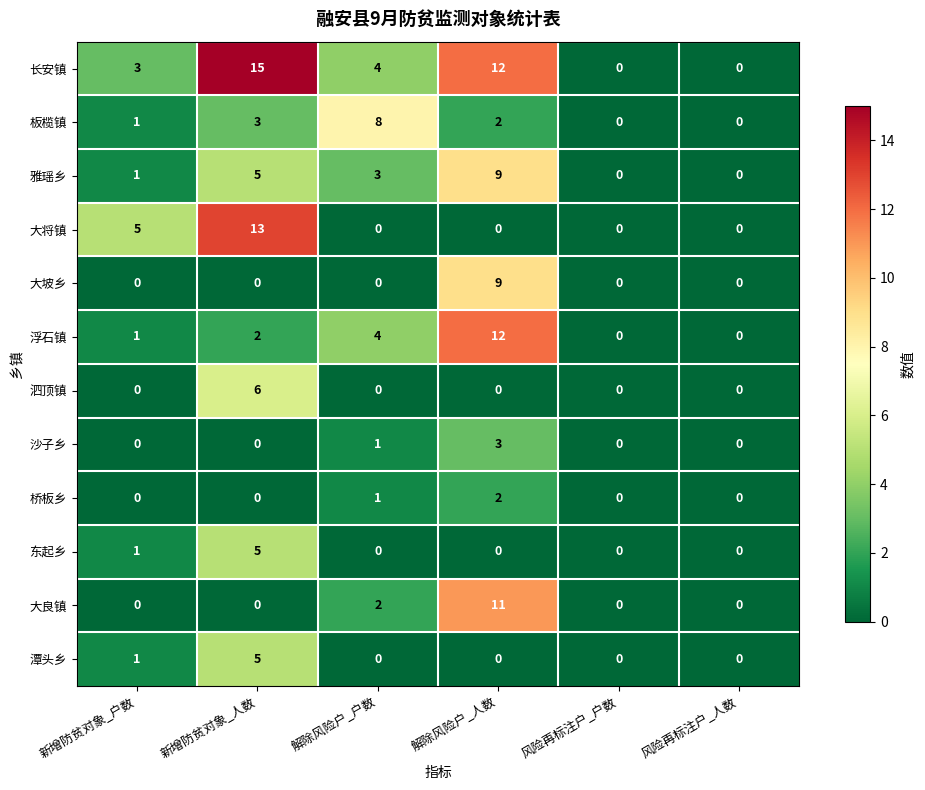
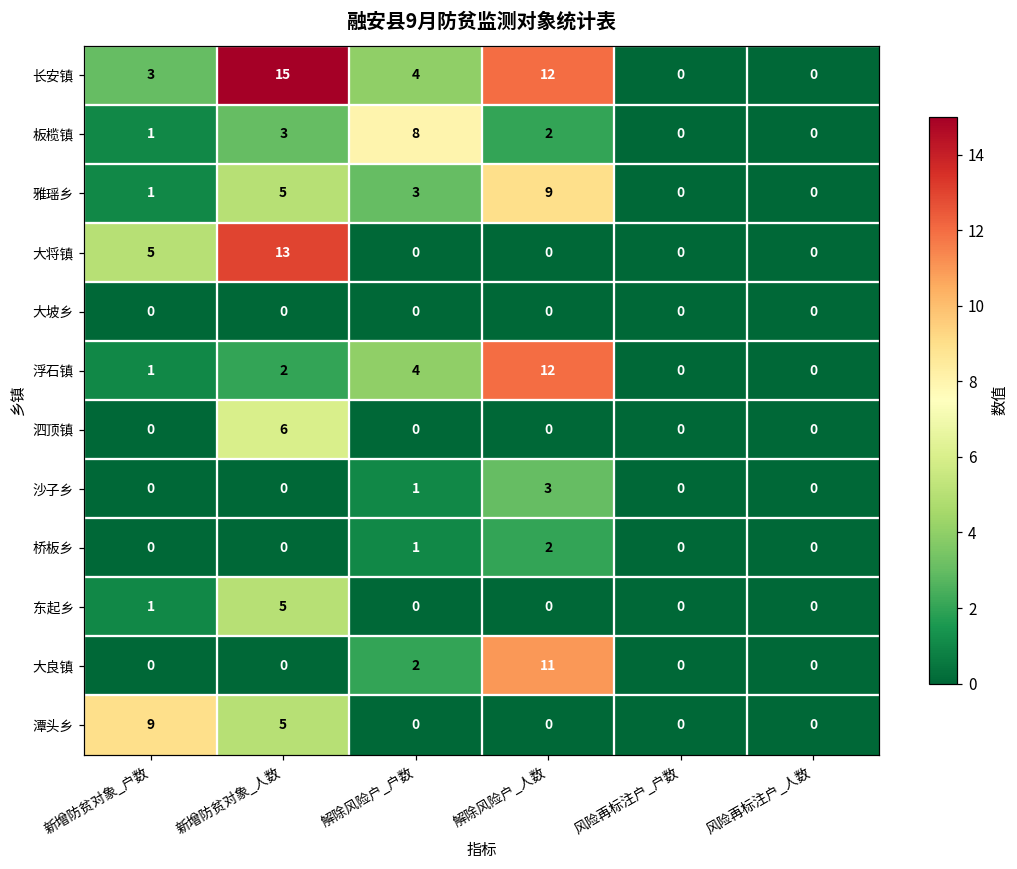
  {
    "长安镇": {
      "新增防贫对象_户数": 3,
      "新增防贫对象_人数": 15,
      "解除风险户_户数": 4,
      "解除风险户_人数": 12,
      "风险再标注户_户数": 0,
      "风险再标注户_人数": 0
    },
    "板榄镇": {
      "新增防贫对象_户数": 1,
      "新增防贫对象_人数": 3,
      "解除风险户_户数": 8,
      "解除风险户_人数": 2,
      "风险再标注户_户数": 0,
      "风险再标注户_人数": 0
    },
    "雅瑶乡": {
      "新增防贫对象_户数": 1,
      "新增防贫对象_人数": 5,
      "解除风险户_户数": 3,
      "解除风险户_人数": 9,
      "风险再标注户_户数": 0,
      "风险再标注户_人数": 0
    },
    "大将镇": {
      "新增防贫对象_户数": 5,
      "新增防贫对象_人数": 13,
      "解除风险户_户数": 0,
      "解除风险户_人数": 0,
      "风险再标注户_户数": 0,
      "风险再标注户_人数": 0
    },
    "大坡乡": {
      "新增防贫对象_户数": 0,
      "新增防贫对象_人数": 0,
      "解除风险户_户数": 0,
-     "解除风险户_人数": 9,
+     "解除风险户_人数": 0,
      "风险再标注户_户数": 0,
      "风险再标注户_人数": 0
    },
    "浮石镇": {
      "新增防贫对象_户数": 1,
      "新增防贫对象_人数": 2,
      "解除风险户_户数": 4,
      "解除风险户_人数": 12,
      "风险再标注户_户数": 0,
      "风险再标注户_人数": 0
    },
    "泗顶镇": {
      "新增防贫对象_户数": 0,
      "新增防贫对象_人数": 6,
      "解除风险户_户数": 0,
      "解除风险户_人数": 0,
      "风险再标注户_户数": 0,
      "风险再标注户_人数": 0
    },
    "沙子乡": {
      "新增防贫对象_户数": 0,
      "新增防贫对象_人数": 0,
      "解除风险户_户数": 1,
      "解除风险户_人数": 3,
      "风险再标注户_户数": 0,
      "风险再标注户_人数": 0
    },
    "桥板乡": {
      "新增防贫对象_户数": 0,
      "新增防贫对象_人数": 0,
      "解除风险户_户数": 1,
      "解除风险户_人数": 2,
      "风险再标注户_户数": 0,
      "风险再标注户_人数": 0
    },
    "东起乡": {
      "新增防贫对象_户数": 1,
      "新增防贫对象_人数": 5,
      "解除风险户_户数": 0,
      "解除风险户_人数": 0,
      "风险再标注户_户数": 0,
      "风险再标注户_人数": 0
    },
    "大良镇": {
      "新增防贫对象_户数": 0,
      "新增防贫对象_人数": 0,
      "解除风险户_户数": 2,
      "解除风险户_人数": 11,
      "风险再标注户_户数": 0,
      "风险再标注户_人数": 0
    },
    "潭头乡": {
-     "新增防贫对象_户数": 1,
+     "新增防贫对象_户数": 9,
      "新增防贫对象_人数": 5,
      "解除风险户_户数": 0,
      "解除风险户_人数": 0,
      "风险再标注户_户数": 0,
      "风险再标注户_人数": 0
    }
  }
